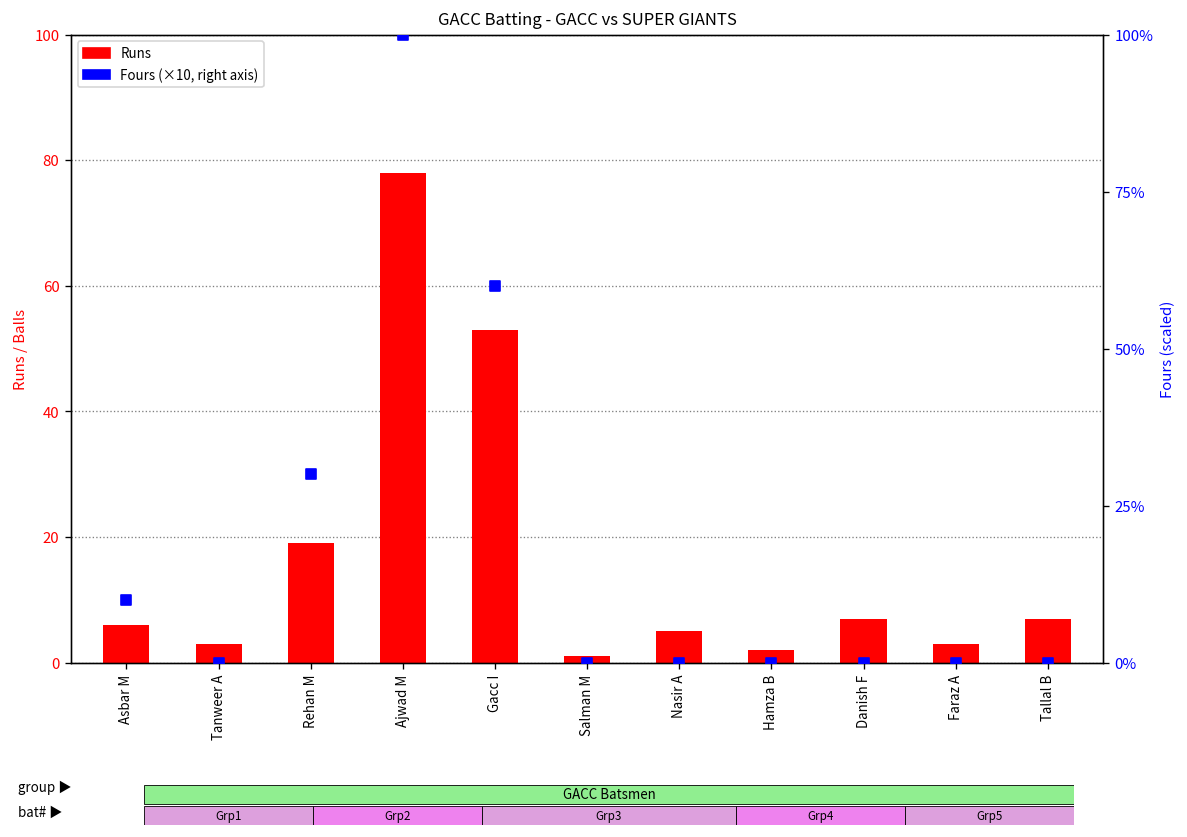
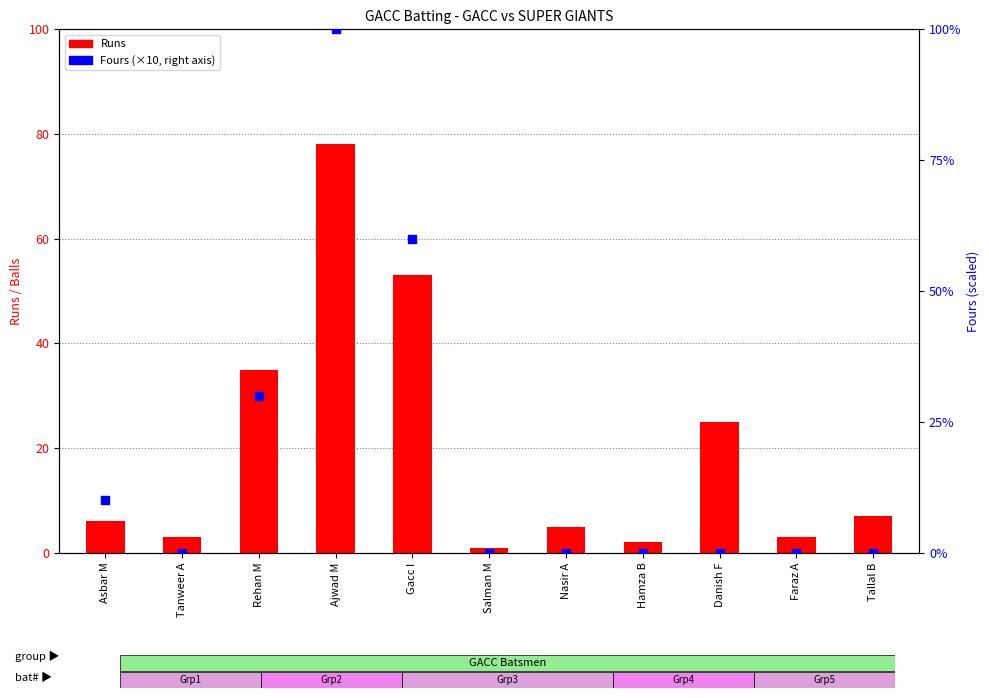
  {
    "Runs": {
      "Asbar M": 6,
      "Tanweer A": 3,
-     "Rehan M": 19,
+     "Rehan M": 35,
      "Ajwad M": 78,
      "Gacc I": 53,
      "Salman M": 1,
      "Nasir A": 5,
      "Hamza B": 2,
-     "Danish F": 7,
+     "Danish F": 25,
      "Faraz A": 3,
      "Tallal B": 7
    }
  }
